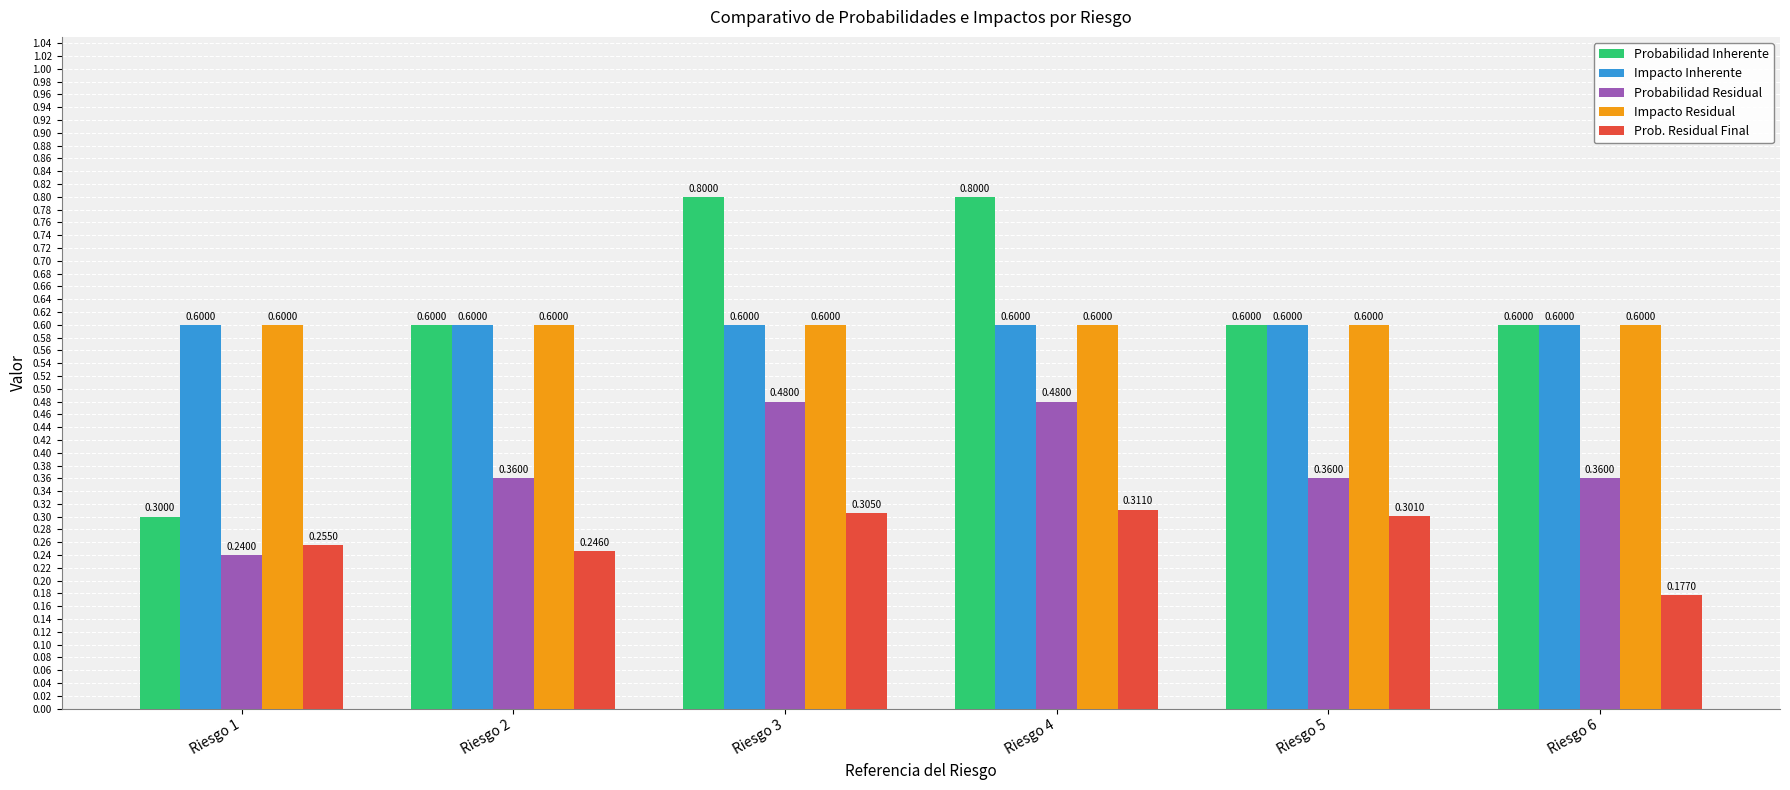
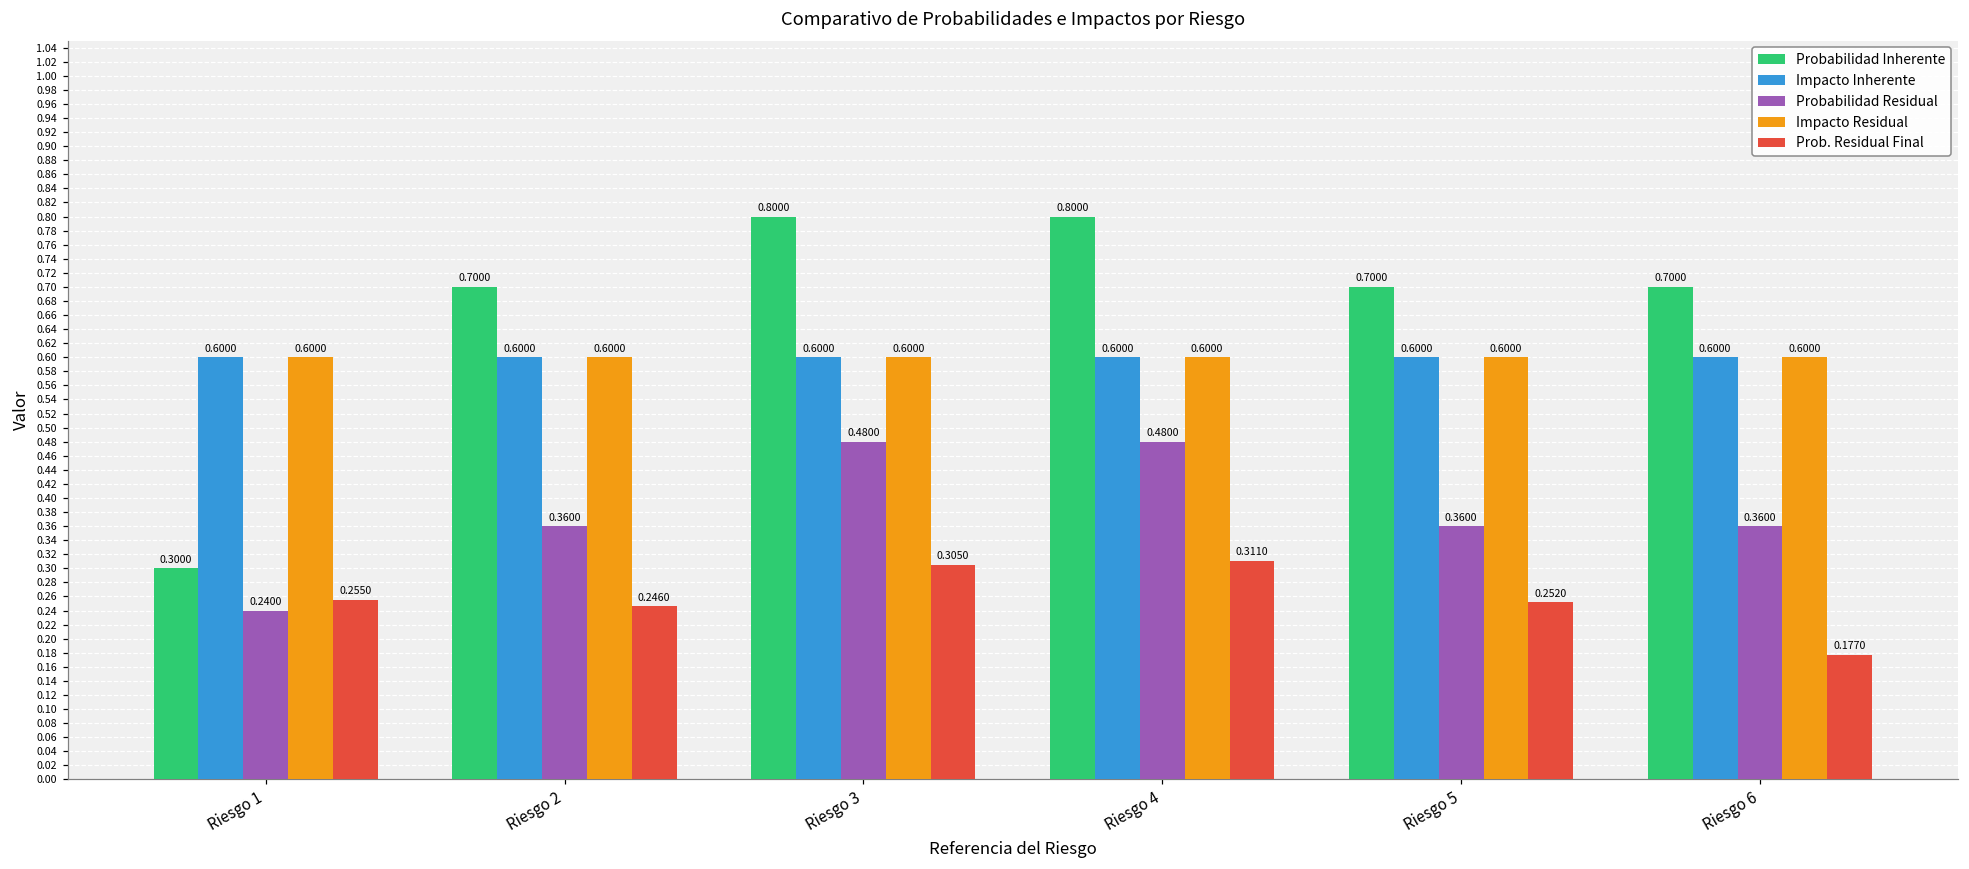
  {
    "Probabilidad Inherente": {
      "Riesgo 1": 0.3000,
-     "Riesgo 2": 0.6000,
+     "Riesgo 2": 0.7000,
      "Riesgo 3": 0.8000,
      "Riesgo 4": 0.8000,
-     "Riesgo 5": 0.6000,
-     "Riesgo 6": 0.6000
+     "Riesgo 5": 0.7000,
+     "Riesgo 6": 0.7000
    },
    "Impacto Inherente": {
      "Riesgo 1": 0.6000,
      "Riesgo 2": 0.6000,
      "Riesgo 3": 0.6000,
      "Riesgo 4": 0.6000,
      "Riesgo 5": 0.6000,
      "Riesgo 6": 0.6000
    },
    "Probabilidad Residual": {
      "Riesgo 1": 0.2400,
      "Riesgo 2": 0.3600,
      "Riesgo 3": 0.4800,
      "Riesgo 4": 0.4800,
      "Riesgo 5": 0.3600,
      "Riesgo 6": 0.3600
    },
    "Impacto Residual": {
      "Riesgo 1": 0.6000,
      "Riesgo 2": 0.6000,
      "Riesgo 3": 0.6000,
      "Riesgo 4": 0.6000,
      "Riesgo 5": 0.6000,
      "Riesgo 6": 0.6000
    },
    "Prob. Residual Final": {
      "Riesgo 1": 0.2550,
      "Riesgo 2": 0.2460,
      "Riesgo 3": 0.3050,
      "Riesgo 4": 0.3110,
-     "Riesgo 5": 0.3010,
+     "Riesgo 5": 0.2520,
      "Riesgo 6": 0.1770
    }
  }
